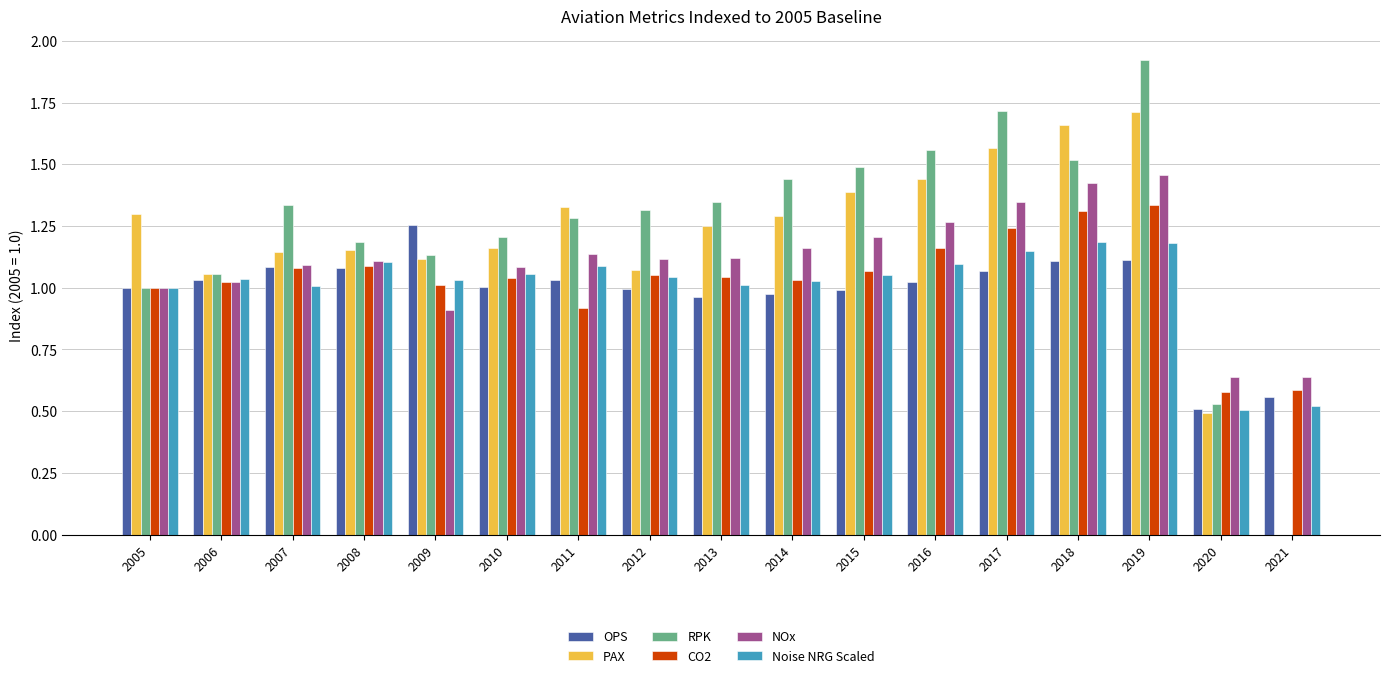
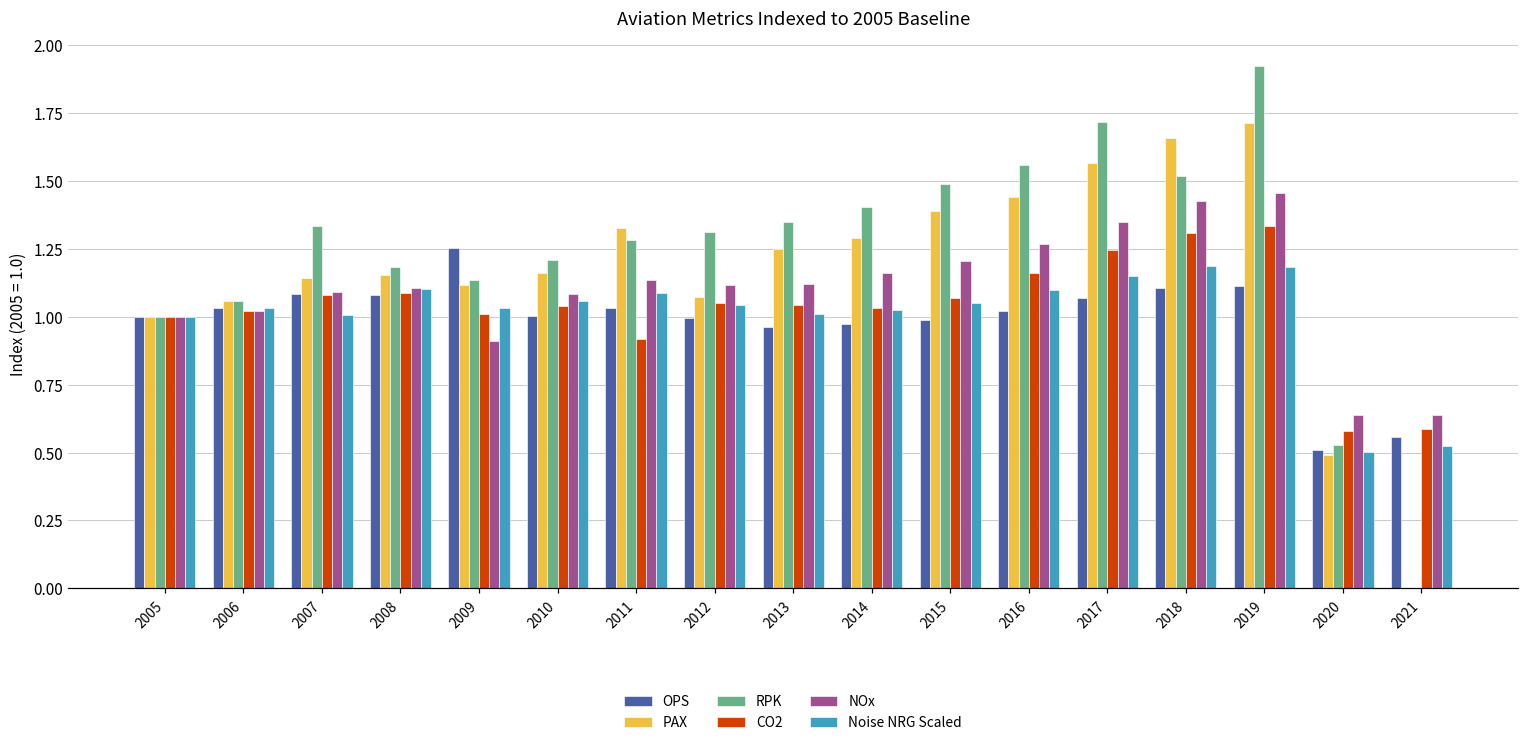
  {
    "OPS": {
      "2005": 1.00,
      "2006": 1.03,
      "2007": 1.08,
      "2008": 1.08,
      "2009": 1.25,
      "2010": 1.00,
      "2011": 1.03,
      "2012": 0.99,
      "2013": 0.96,
      "2014": 0.97,
      "2015": 0.99,
      "2016": 1.02,
      "2017": 1.07,
      "2018": 1.11,
      "2019": 1.11,
      "2020": 0.51,
      "2021": 0.56
    },
    "PAX": {
-     "2005": 1.3,
+     "2005": 1.0,
      "2006": 1.06,
      "2007": 1.14,
      "2008": 1.15,
      "2009": 1.12,
      "2010": 1.16,
      "2011": 1.33,
      "2012": 1.07,
      "2013": 1.25,
      "2014": 1.29,
      "2015": 1.39,
      "2016": 1.44,
      "2017": 1.57,
      "2018": 1.66,
      "2019": 1.71,
      "2020": 0.5,
      "2021": 0.0
    },
    "RPK": {
      "2005": 1.00,
      "2006": 1.06,
      "2007": 1.34,
      "2008": 1.18,
      "2009": 1.13,
      "2010": 1.21,
      "2011": 1.28,
      "2012": 1.31,
      "2013": 1.35,
-     "2014": 1.44,
+     "2014": 1.40,
      "2015": 1.49,
      "2016": 1.56,
      "2017": 1.72,
      "2018": 1.52,
      "2019": 1.92,
      "2020": 0.53,
      "2021": 0.00
    },
    "CO2": {
      "2005": 1.00,
      "2006": 1.02,
      "2007": 1.08,
      "2008": 1.09,
      "2009": 1.01,
      "2010": 1.04,
      "2011": 0.92,
      "2012": 1.05,
      "2013": 1.04,
      "2014": 1.03,
      "2015": 1.07,
      "2016": 1.16,
      "2017": 1.24,
      "2018": 1.31,
      "2019": 1.34,
      "2020": 0.58,
      "2021": 0.59
    },
    "NOx": {
      "2005": 1.00,
      "2006": 1.02,
      "2007": 1.09,
      "2008": 1.11,
      "2009": 0.91,
      "2010": 1.08,
      "2011": 1.14,
      "2012": 1.12,
      "2013": 1.12,
      "2014": 1.16,
      "2015": 1.21,
      "2016": 1.27,
      "2017": 1.35,
      "2018": 1.43,
      "2019": 1.46,
      "2020": 0.64,
      "2021": 0.64
    },
    "Noise NRG Scaled": {
      "2005": 1.00,
      "2006": 1.03,
      "2007": 1.00,
      "2008": 1.10,
      "2009": 1.03,
      "2010": 1.06,
      "2011": 1.09,
      "2012": 1.04,
      "2013": 1.01,
      "2014": 1.03,
      "2015": 1.05,
      "2016": 1.10,
      "2017": 1.15,
      "2018": 1.19,
      "2019": 1.18,
      "2020": 0.50,
      "2021": 0.52
    }
  }
